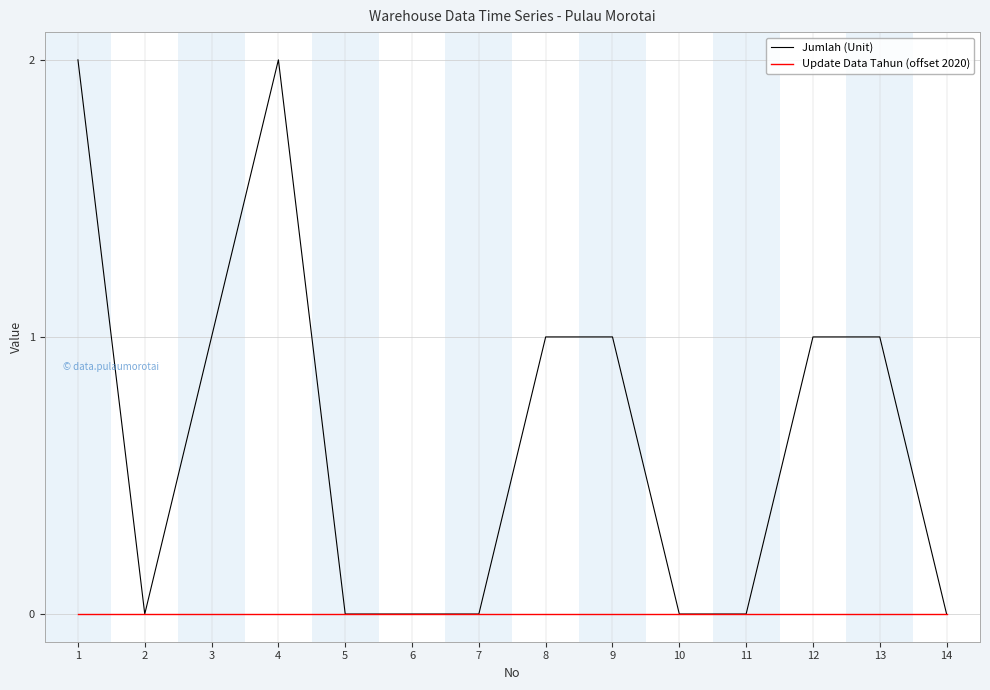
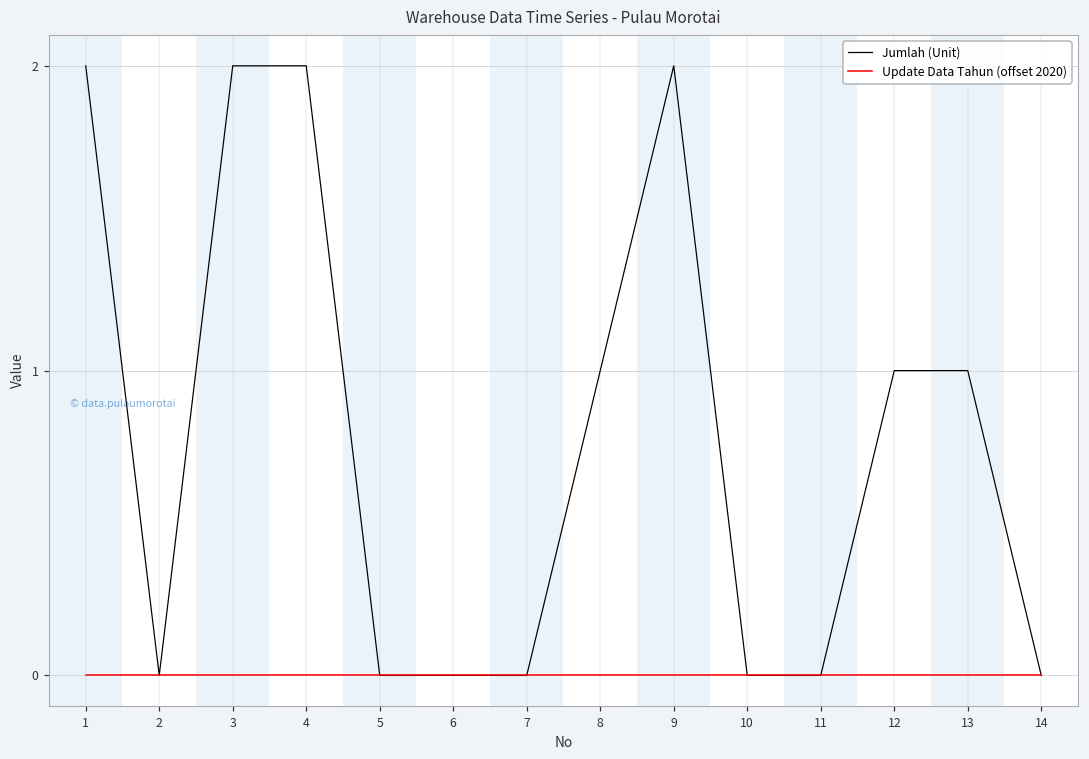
  {
    "Jumlah (Unit)": {
      "1": 2,
-     "3": 1,
+     "3": 2,
      "4": 2,
      "8": 1,
-     "9": 1,
+     "9": 2,
      "12": 1,
      "13": 1
    },
    "Update Data Tahun (offset 2020)": {
      "1": 0,
      "3": 0,
      "4": 0,
      "8": 0,
      "9": 0,
      "12": 0,
      "13": 0
    }
  }
